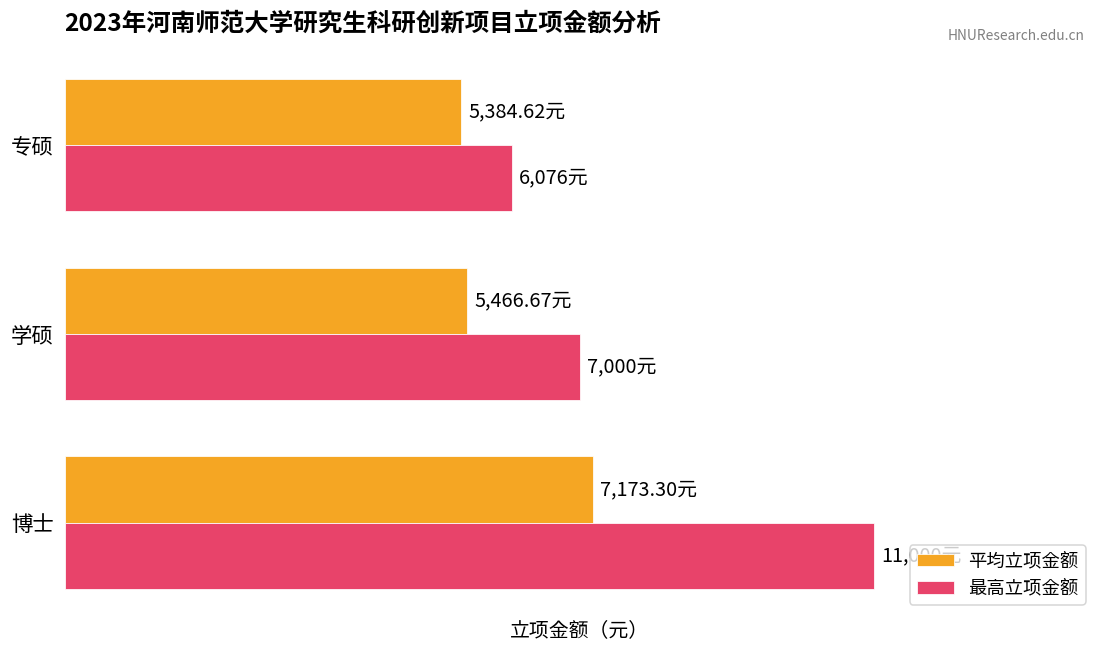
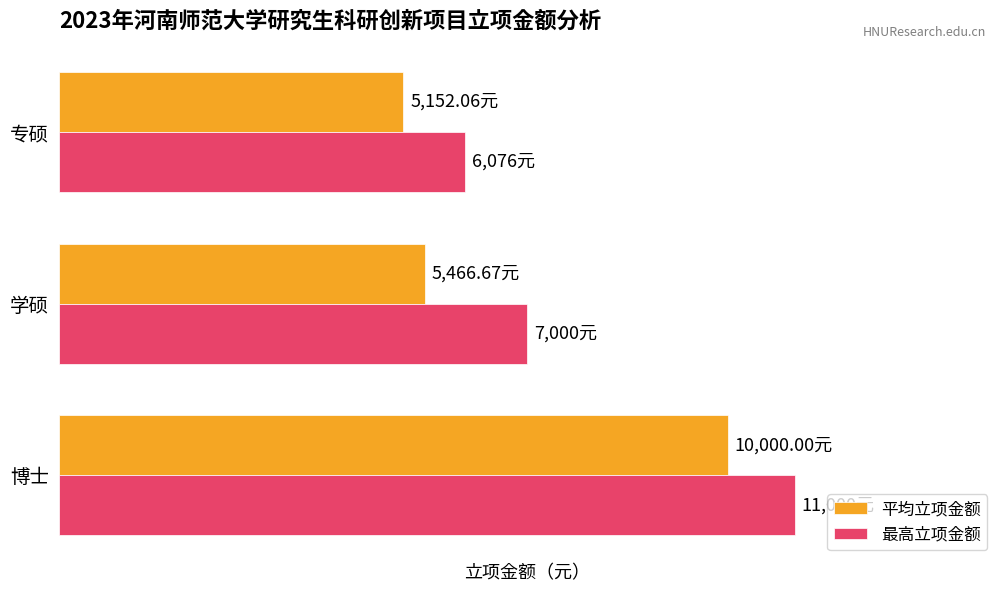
  {
    "平均立项金额": {
-     "专硕": "5,384.62元",
+     "专硕": "5,152.06元",
      "学硕": "5,466.67元",
-     "博士": "7,173.30元"
+     "博士": "10,000.00元"
    },
    "最高立项金额": {
      "专硕": "6,076元",
      "学硕": "7,000元"
    }
  }
